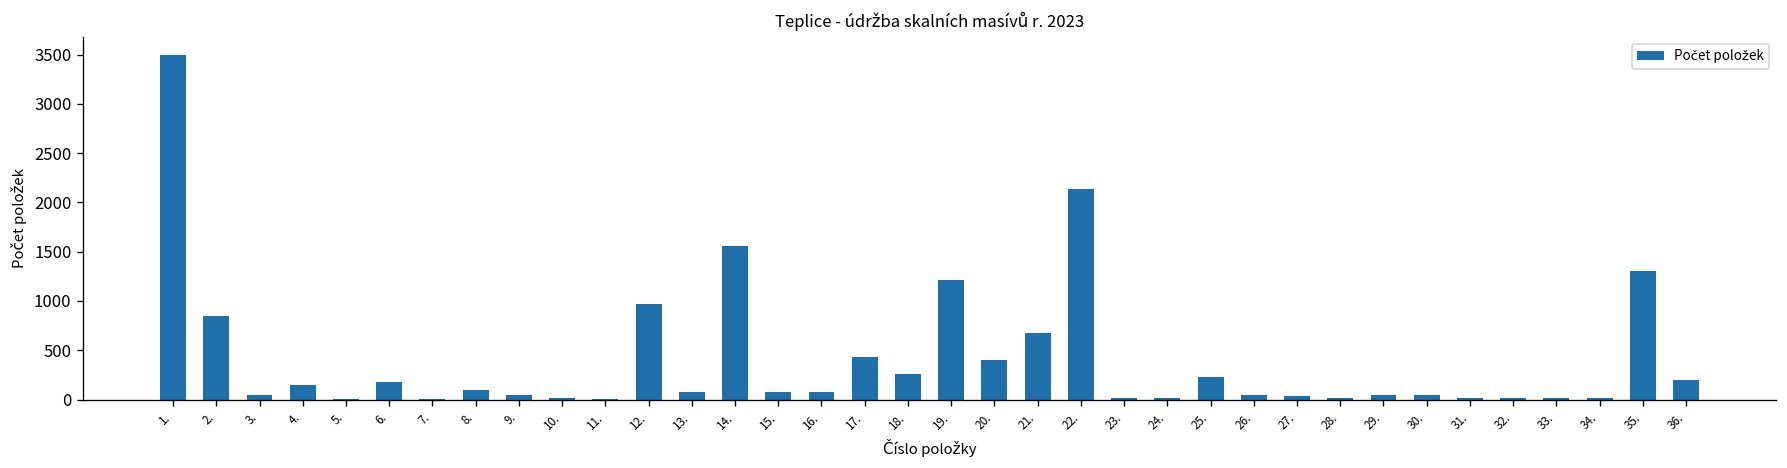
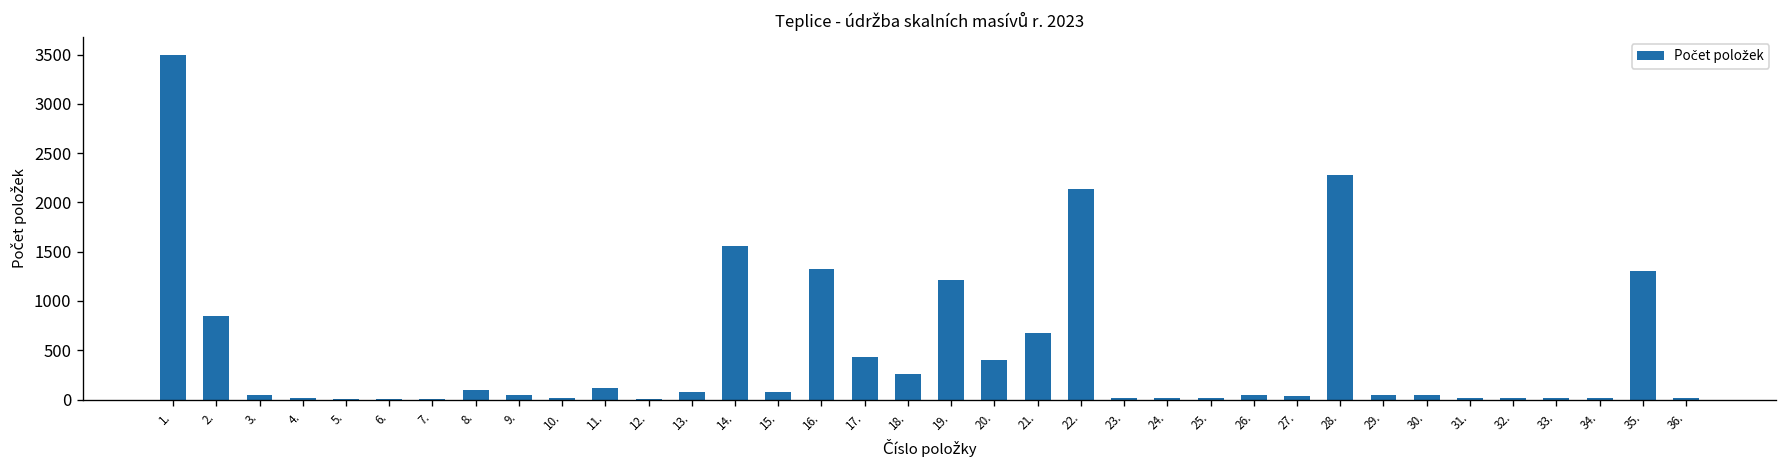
  {
    "1.": 3500,
    "2.": 800,
    "3.": 100,
-   "4.": 100,
-   "6.": 200,
+   "4.": 0,
+   "6.": 0,
    "8.": 100,
    "9.": 100,
-   "11.": 0,
-   "12.": 1000,
+   "11.": 100,
+   "12.": 0,
    "13.": 100,
    "14.": 1600,
    "15.": 100,
-   "16.": 100,
+   "16.": 1300,
    "17.": 400,
    "18.": 300,
    "19.": 1200,
    "20.": 400,
    "21.": 700,
    "22.": 2100,
-   "25.": 200,
+   "25.": 0,
    "26.": 100,
    "27.": 0,
-   "28.": 0,
+   "28.": 2300,
    "29.": 0,
    "30.": 0,
    "35.": 1300,
-   "36.": 200
+   "36.": 0
  }
